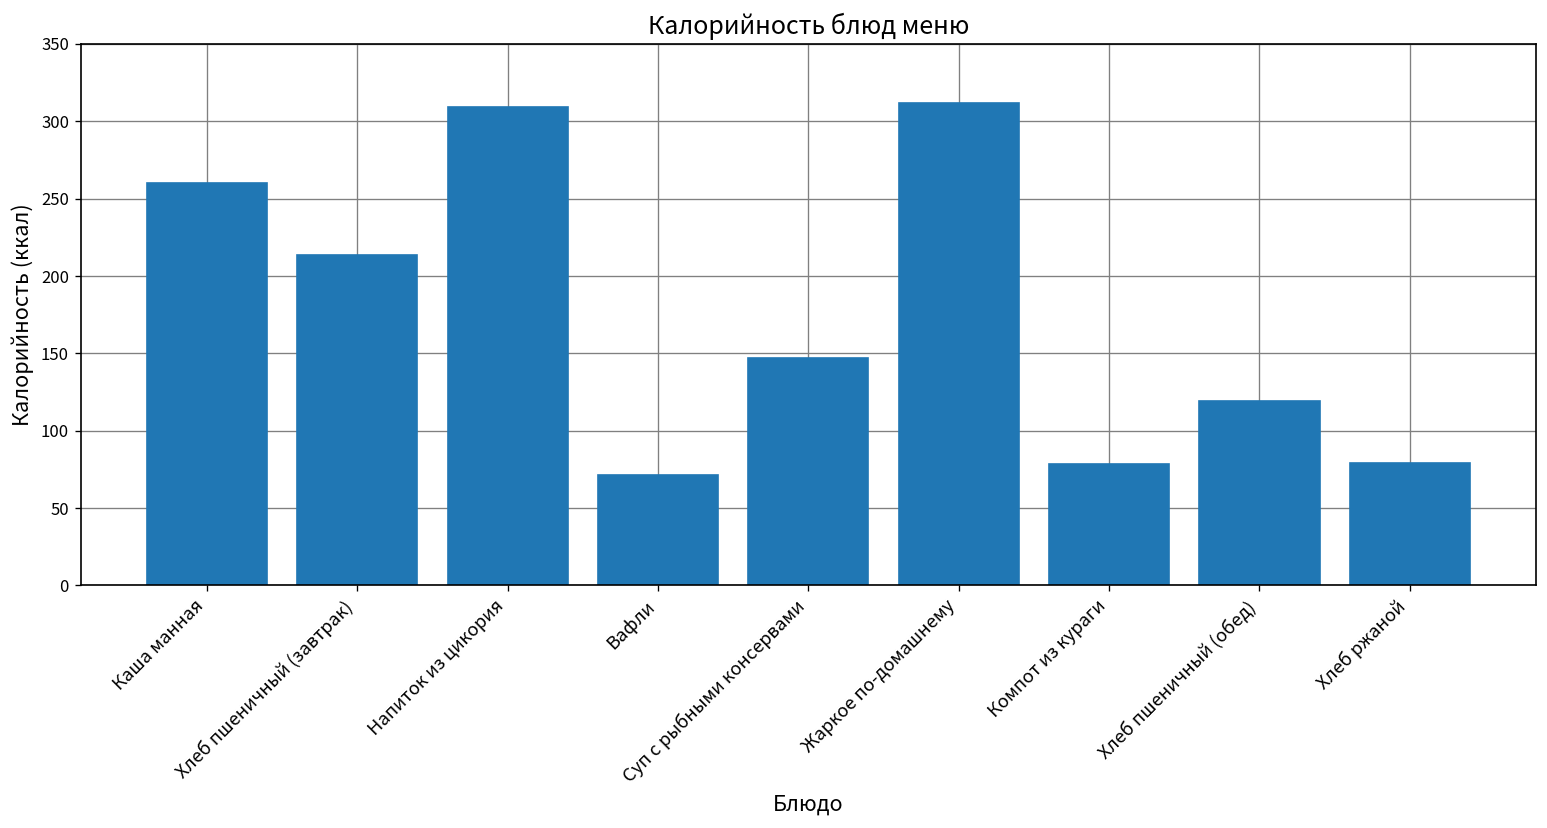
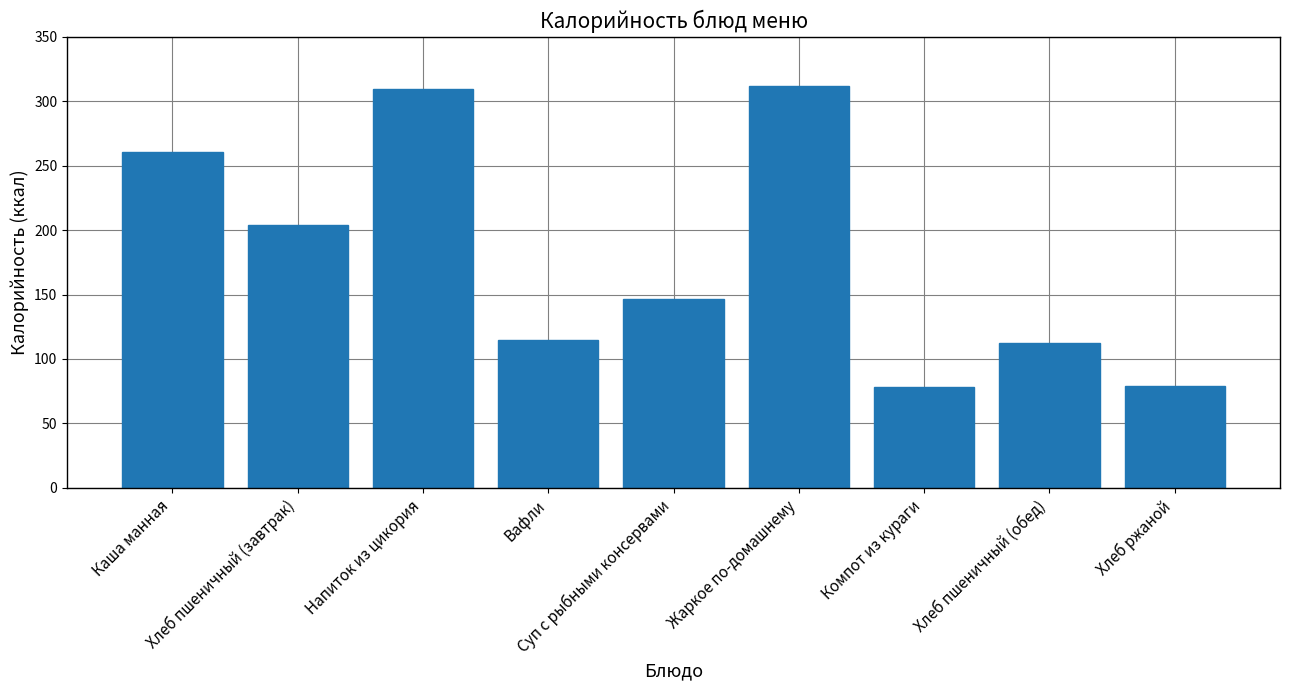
  {
    "Каша манная": 260,
-   "Хлеб пшеничный (завтрак)": 214,
+   "Хлеб пшеничный (завтрак)": 204,
    "Напиток из цикория": 309,
-   "Вафли": 71,
+   "Вафли": 114,
    "Суп с рыбными консервами": 147,
    "Жаркое по-домашнему": 312,
    "Компот из кураги": 78,
-   "Хлеб пшеничный (обед)": 119,
+   "Хлеб пшеничный (обед)": 113,
    "Хлеб ржаной": 79
  }
